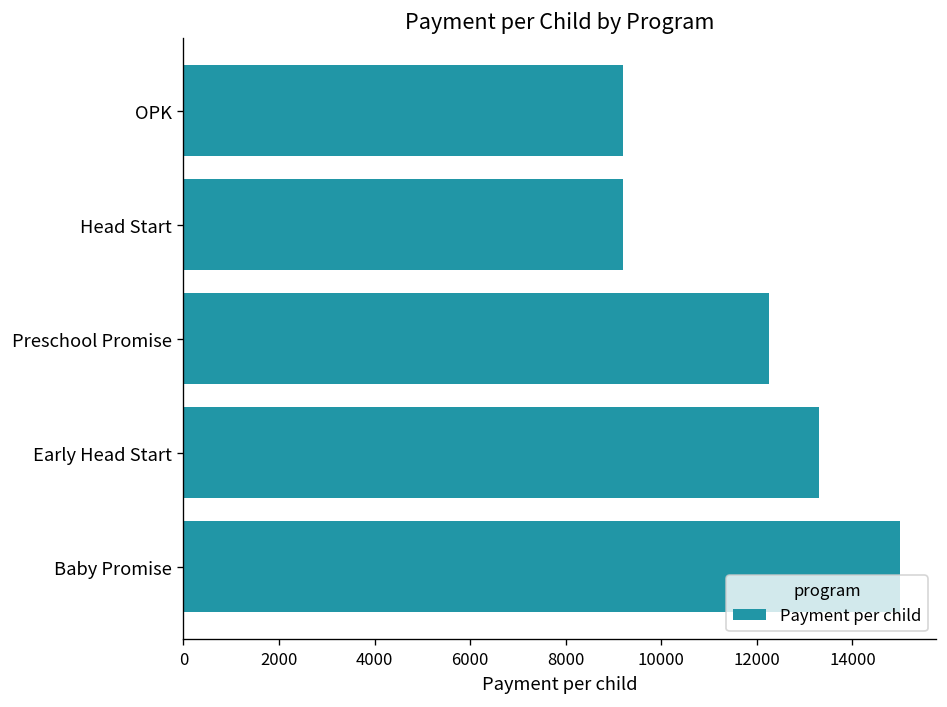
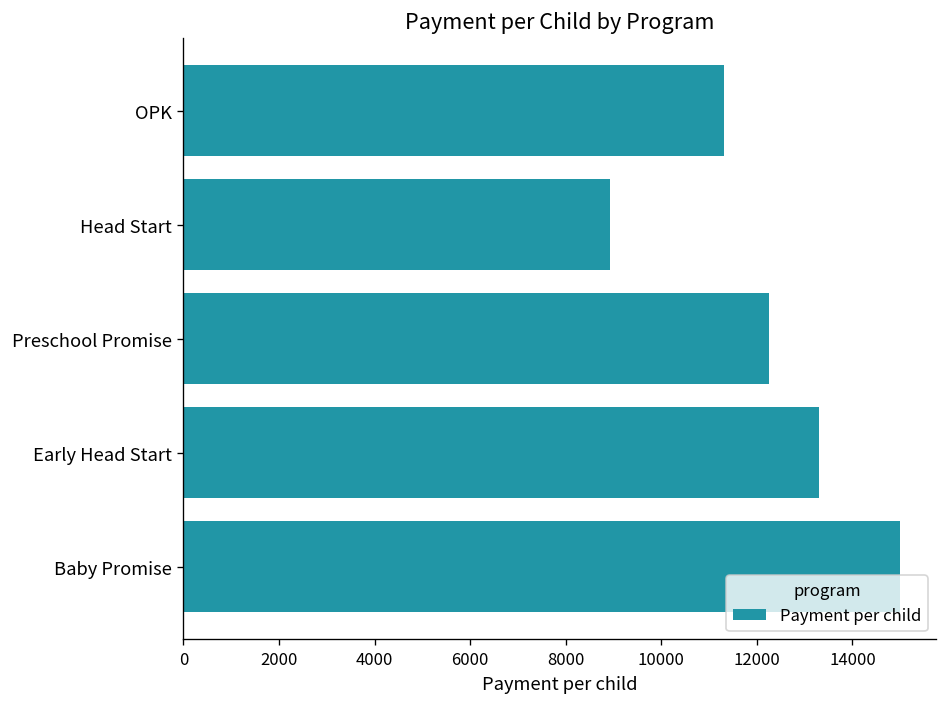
  {
-   "OPK": 9200,
-   "Head Start": 9200,
+   "OPK": 11300,
+   "Head Start": 8900,
    "Preschool Promise": 12200,
    "Early Head Start": 13300,
    "Baby Promise": 15000
  }
